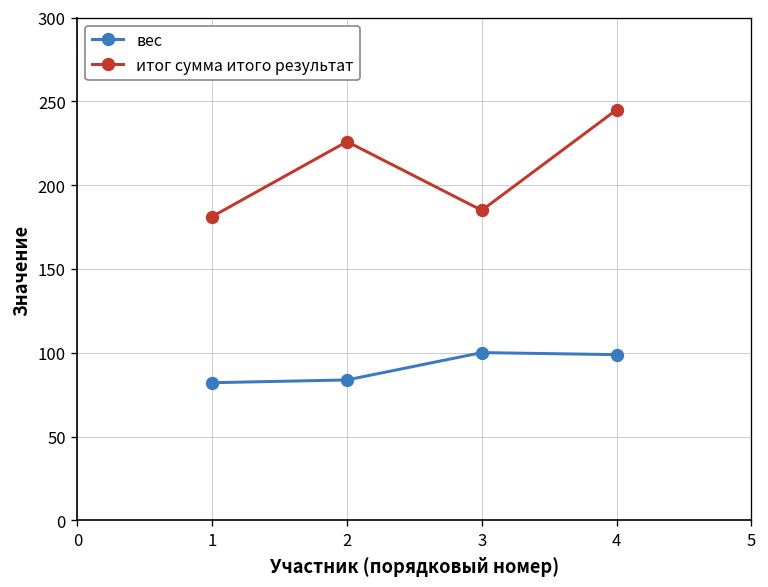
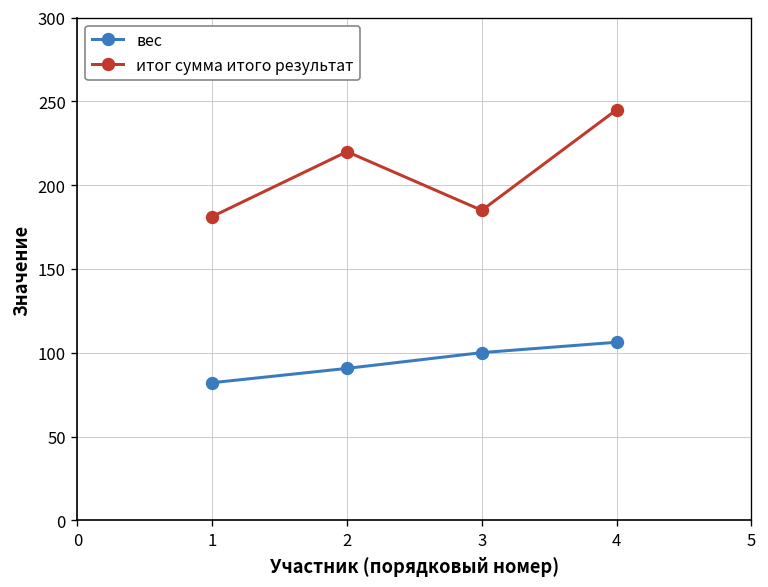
  {
    "вес": {
      "1": 82,
-     "2": 84,
+     "2": 91,
      "3": 100,
-     "4": 99
+     "4": 106
    },
    "итог сумма итого результат": {
      "1": 181,
-     "2": 226,
+     "2": 220,
      "3": 185,
      "4": 245
    }
  }
